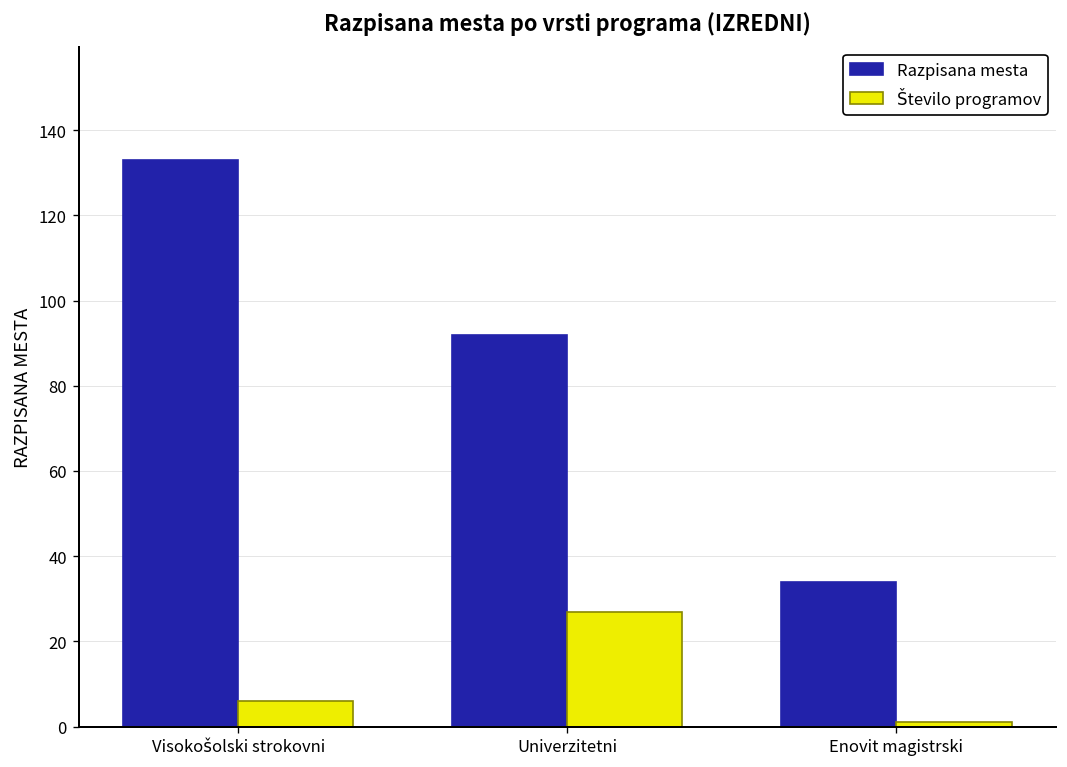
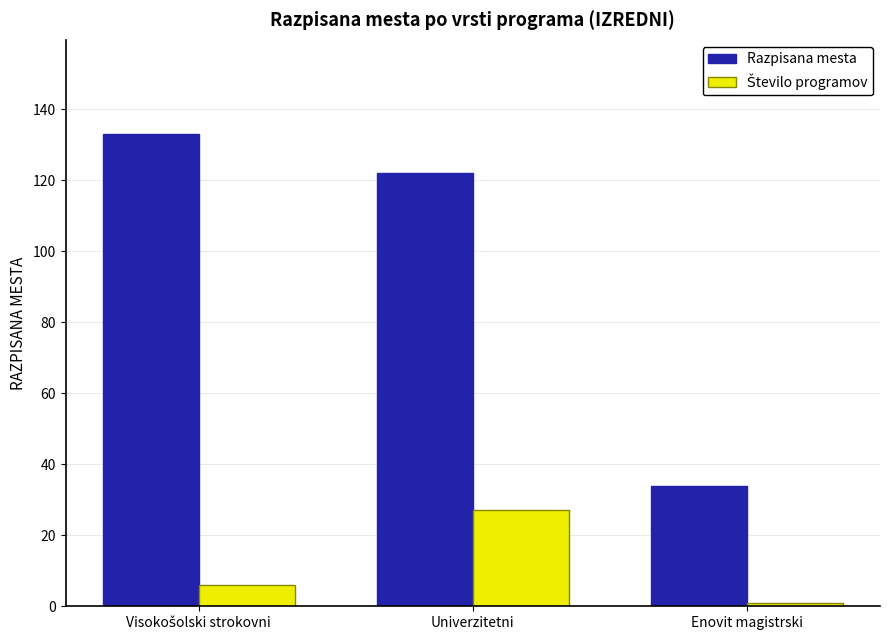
  {
    "Razpisana mesta": {
      "Visokošolski strokovni": 133,
-     "Univerzitetni": 92,
+     "Univerzitetni": 122,
      "Enovit magistrski": 34
    },
    "Število programov": {
      "Visokošolski strokovni": 6,
      "Univerzitetni": 27,
      "Enovit magistrski": 1
    }
  }
